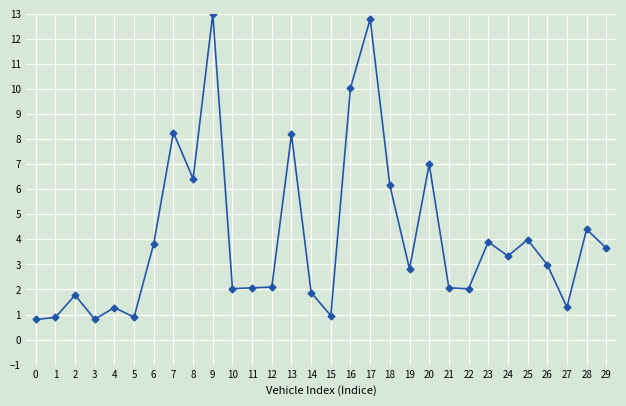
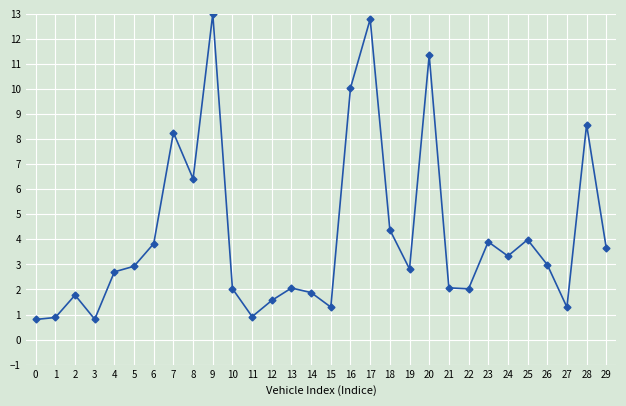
  {
    "0": 0.8,
    "1": 0.9,
    "2": 1.8,
    "3": 0.8,
-   "4": 1.3,
-   "5": 0.9,
+   "4": 2.7,
+   "5": 2.9,
    "6": 3.8,
    "7": 8.3,
    "8": 6.4,
    "9": 13.0,
    "10": 2.0,
-   "11": 2.1,
-   "12": 2.1,
-   "13": 8.2,
+   "11": 0.9,
+   "12": 1.6,
+   "13": 2.1,
    "14": 1.9,
-   "15": 1.0,
+   "15": 1.3,
    "16": 10.0,
    "17": 12.8,
-   "18": 6.2,
+   "18": 4.4,
    "19": 2.8,
-   "20": 7.0,
+   "20": 11.3,
    "21": 2.1,
    "22": 2.0,
    "23": 3.9,
    "24": 3.3,
    "25": 4.0,
    "26": 3.0,
    "27": 1.3,
-   "28": 4.4,
+   "28": 8.6,
    "29": 3.7
  }
